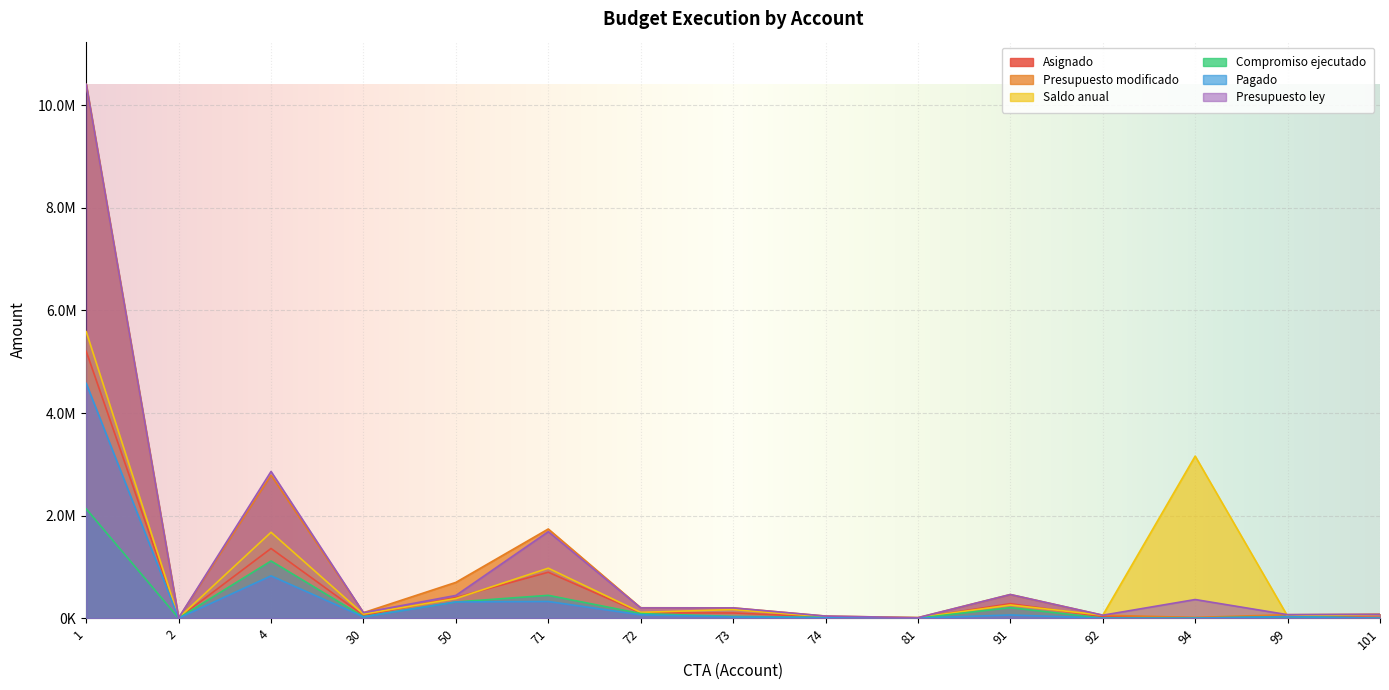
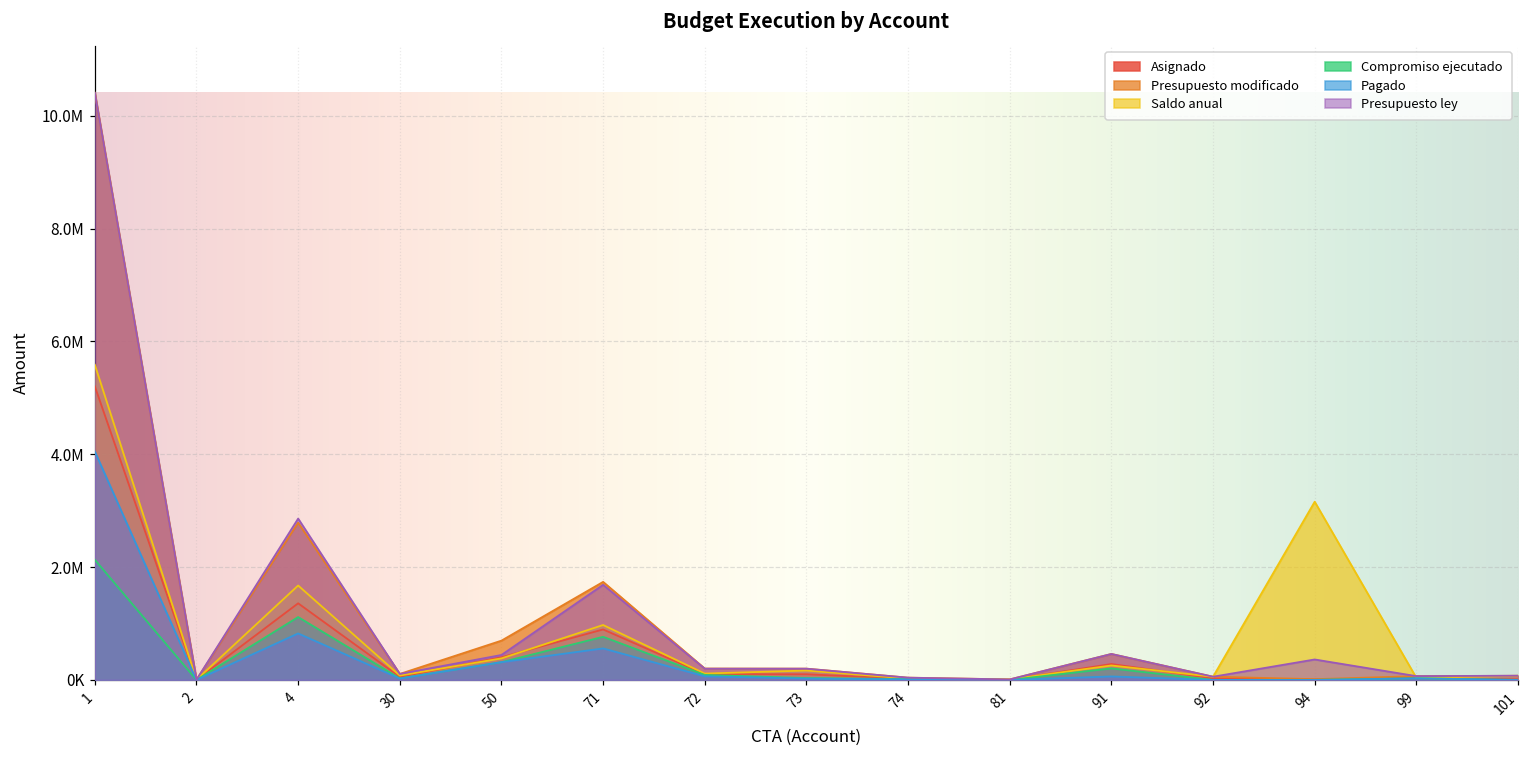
  {
    "Saldo anual": {
      "1": 5600000,
      "4": 1700000,
      "71": 1000000,
      "94": 3200000
    },
    "Compromiso ejecutado": {
      "1": 2100000,
      "4": 1100000,
-     "71": 400000,
+     "71": 800000,
      "91": 200000
    },
    "Pagado": {
-     "1": 4600000,
+     "1": 4000000,
      "4": 800000,
-     "71": 300000,
+     "71": 600000,
      "91": 100000
    },
    "Presupuesto ley": {
      "4": 2900000,
      "71": 1700000,
      "94": 400000
    }
  }
